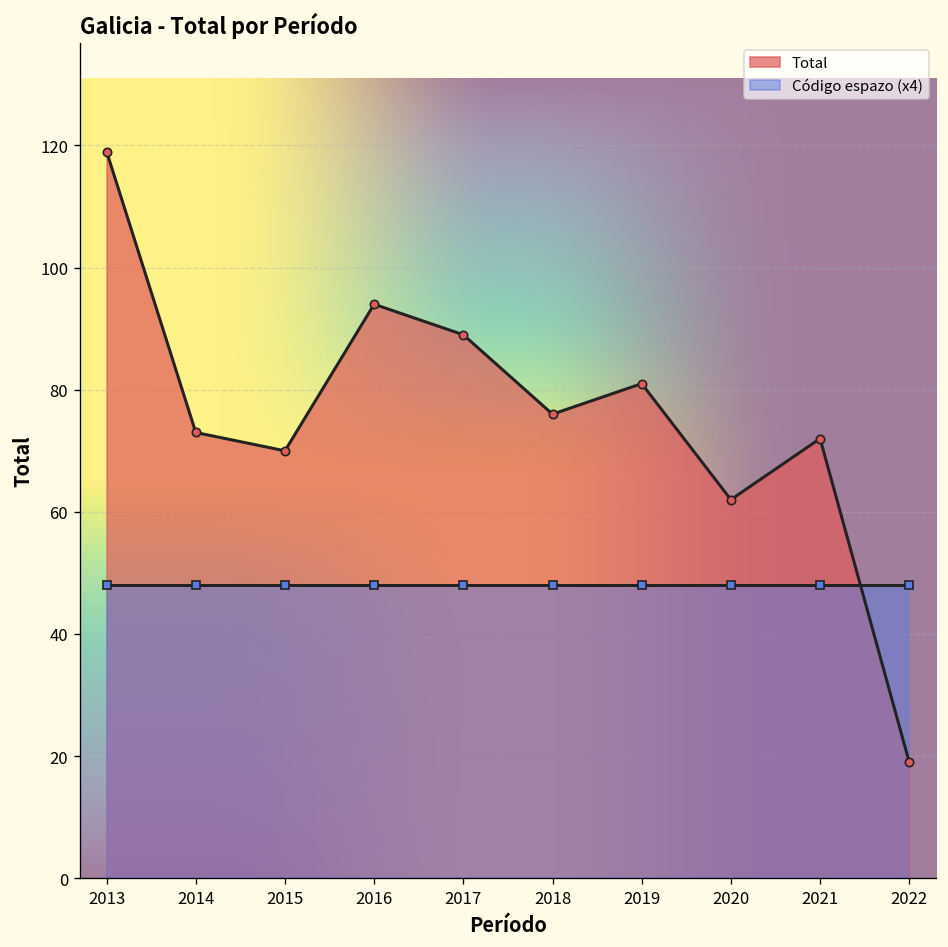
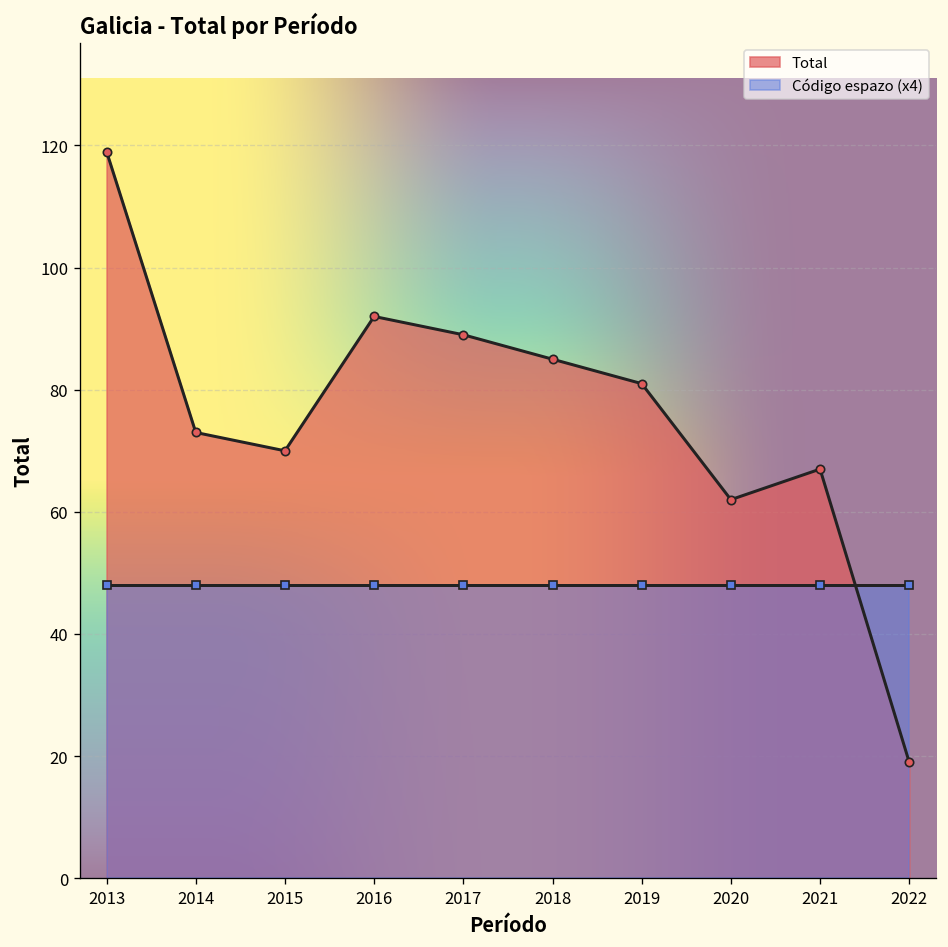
  {
    "Total": {
      "2013": 119,
      "2014": 73,
      "2015": 70,
-     "2016": 94,
+     "2016": 92,
      "2017": 89,
-     "2018": 76,
+     "2018": 85,
      "2019": 81,
      "2020": 62,
-     "2021": 72,
+     "2021": 67,
      "2022": 19
    },
    "Código espazo (x4)": {
      "2013": 48,
      "2014": 48,
      "2015": 48,
      "2016": 48,
      "2017": 48,
      "2018": 48,
      "2019": 48,
      "2020": 48,
      "2021": 48,
      "2022": 48
    }
  }
